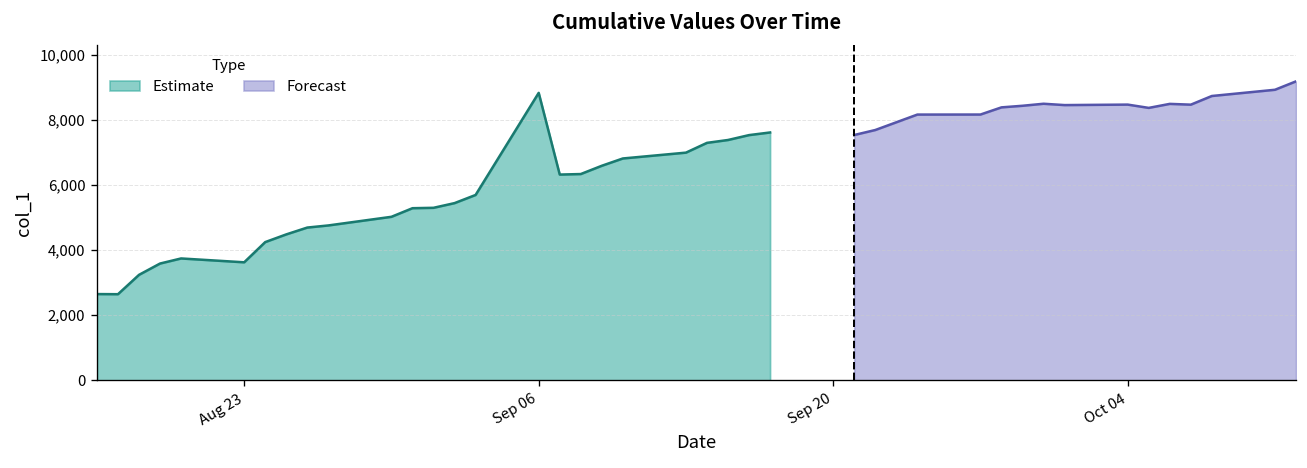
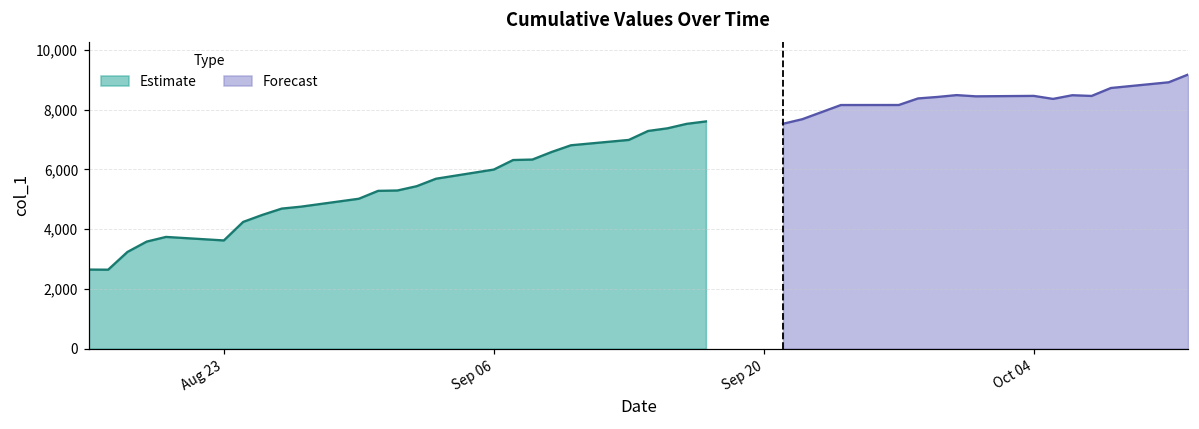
  {
    "Estimate": {
      "Aug 23": "3,600",
-     "Sep 06": "8,800"
+     "Sep 06": "6,000"
    },
    "Forecast": {
      "Oct 04": "8,500"
    }
  }
